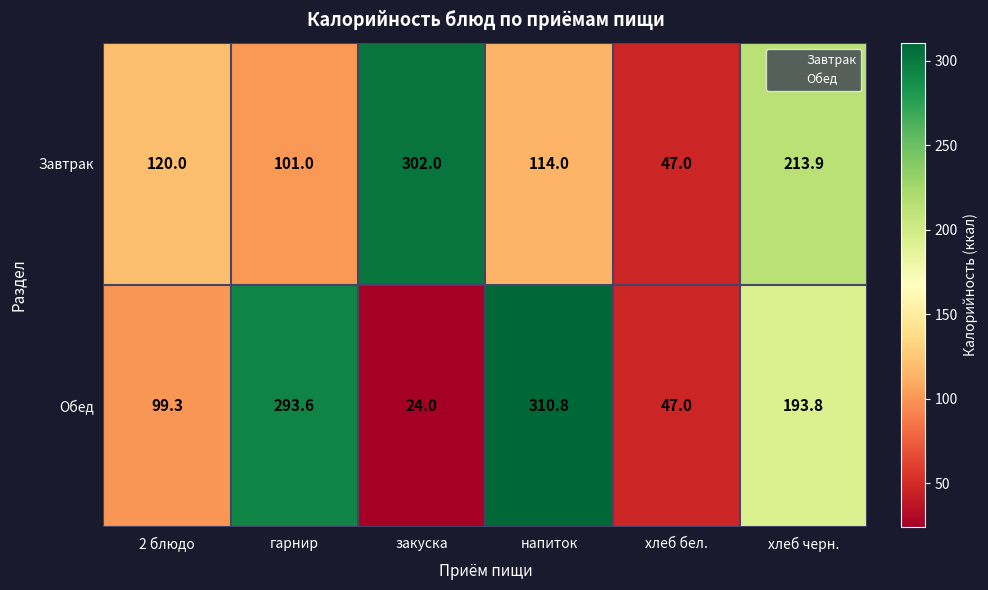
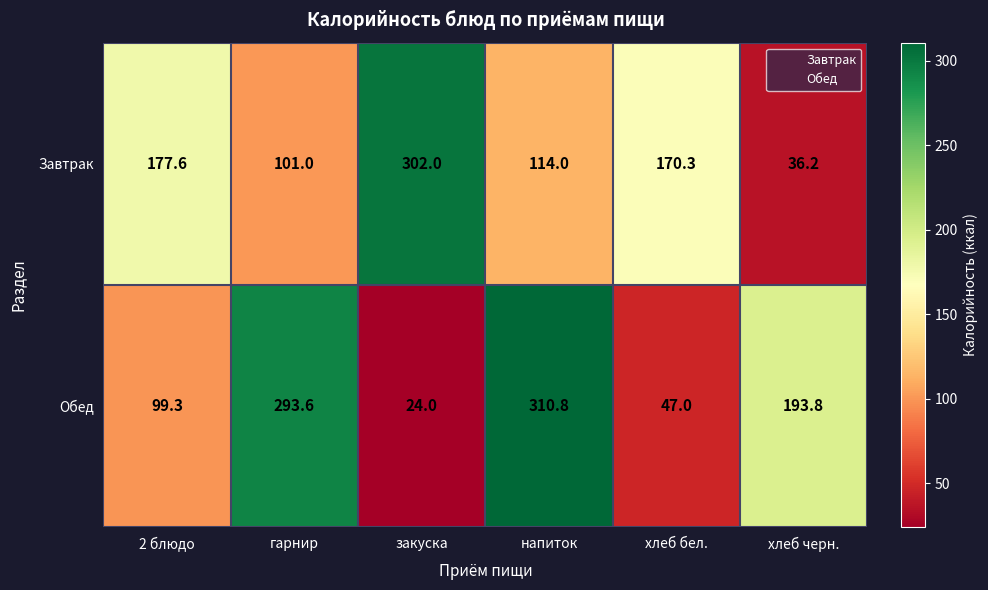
  {
    "Завтрак": {
-     "2 блюдо": 120.0,
+     "2 блюдо": 177.6,
      "гарнир": 101.0,
      "закуска": 302.0,
      "напиток": 114.0,
-     "хлеб бел.": 47.0,
-     "хлеб черн.": 213.9
+     "хлеб бел.": 170.3,
+     "хлеб черн.": 36.2
    },
    "Обед": {
      "2 блюдо": 99.3,
      "гарнир": 293.6,
      "закуска": 24.0,
      "напиток": 310.8,
      "хлеб бел.": 47.0,
      "хлеб черн.": 193.8
    }
  }
